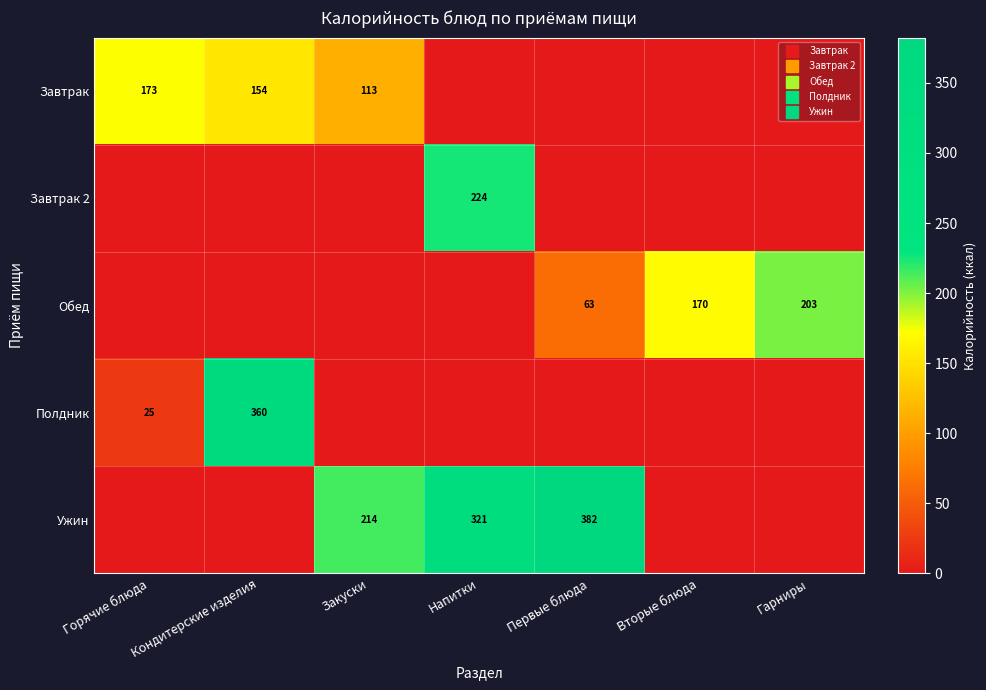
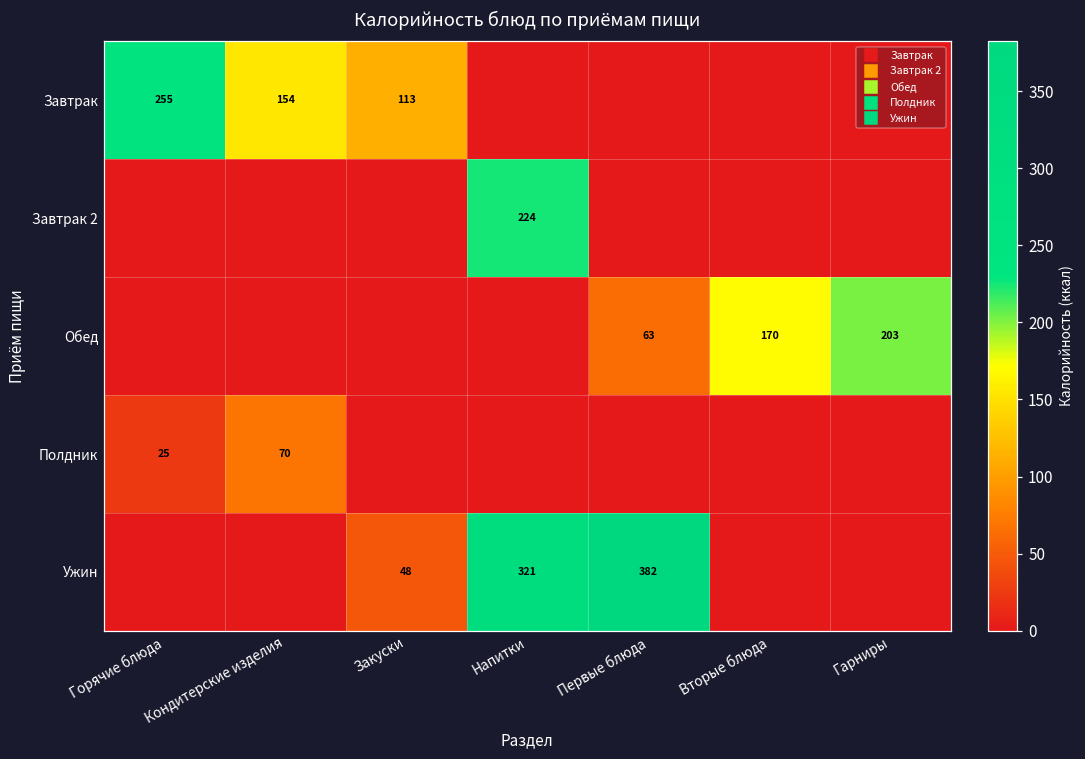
  {
    "Завтрак": {
-     "Горячие блюда": 173,
+     "Горячие блюда": 255,
      "Кондитерские изделия": 154,
      "Закуски": 113
    },
    "Завтрак 2": {
      "Напитки": 224
    },
    "Обед": {
      "Первые блюда": 63,
      "Вторые блюда": 170,
      "Гарниры": 203
    },
    "Полдник": {
      "Горячие блюда": 25,
-     "Кондитерские изделия": 360
+     "Кондитерские изделия": 70
    },
    "Ужин": {
-     "Закуски": 214,
+     "Закуски": 48,
      "Напитки": 321,
      "Первые блюда": 382
    }
  }
